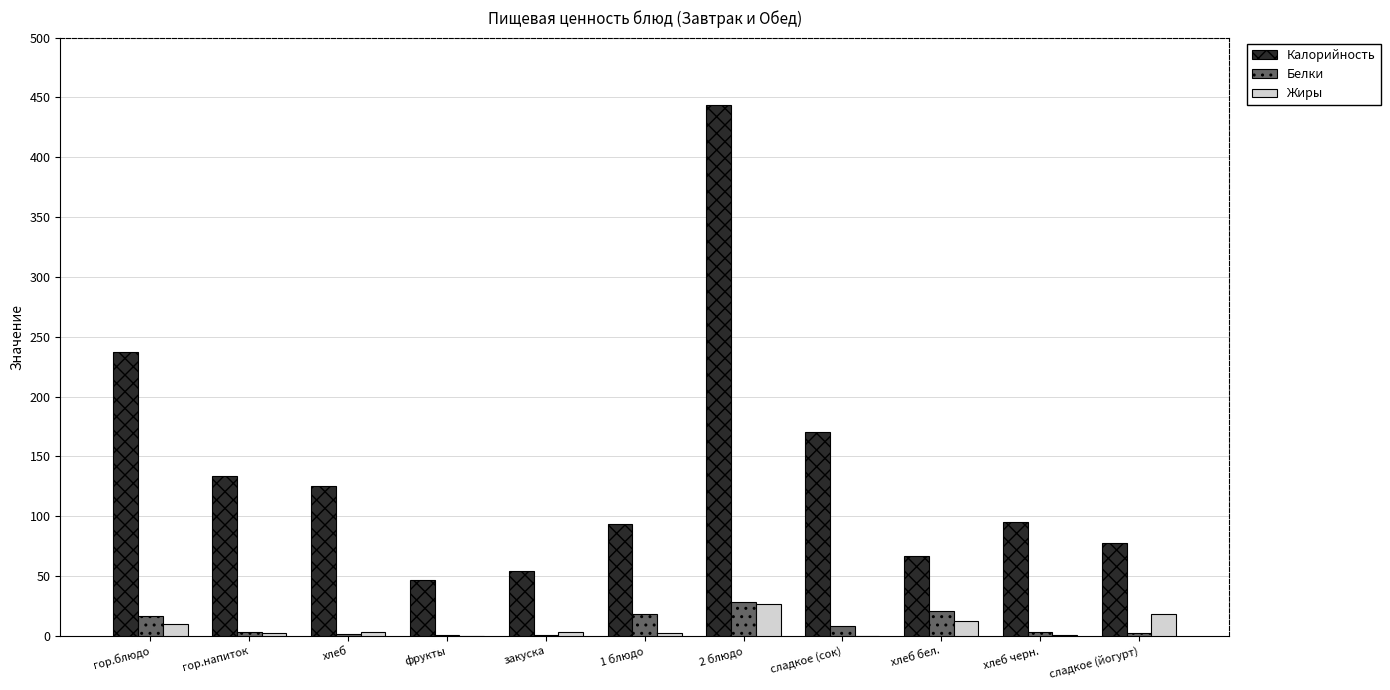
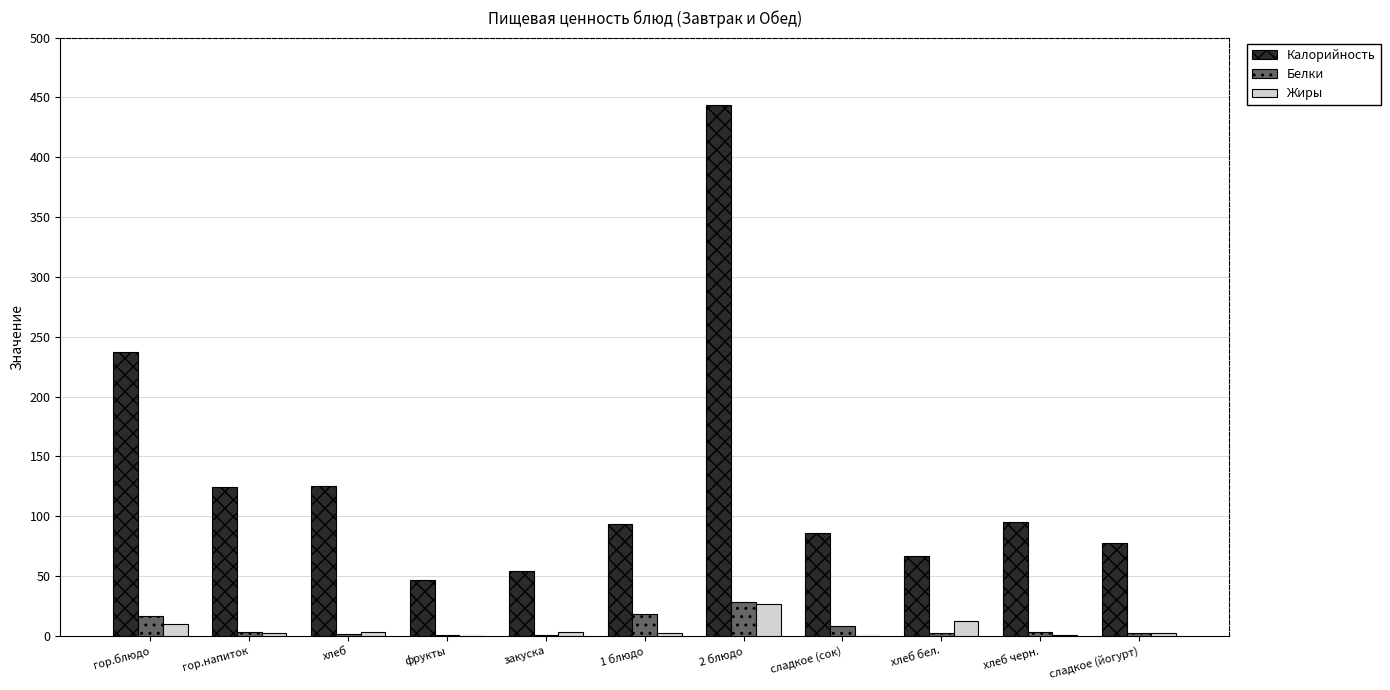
  {
    "Калорийность": {
      "гор.блюдо": 237,
-     "гор.напиток": 134,
+     "гор.напиток": 125,
      "хлеб": 126,
      "фрукты": 47,
      "закуска": 54,
      "1 блюдо": 94,
      "2 блюдо": 443,
-     "сладкое (сок)": 170,
+     "сладкое (сок)": 86,
      "хлеб бел.": 67,
      "хлеб черн.": 95,
      "сладкое (йогурт)": 78
    },
    "Белки": {
      "гор.блюдо": 16,
      "гор.напиток": 3,
      "1 блюдо": 18,
      "2 блюдо": 28,
      "сладкое (сок)": 8,
-     "хлеб бел.": 21,
+     "хлеб бел.": 2,
      "хлеб черн.": 3,
      "сладкое (йогурт)": 3
    },
    "Жиры": {
      "гор.блюдо": 10,
      "гор.напиток": 3,
      "хлеб": 3,
      "закуска": 3,
      "1 блюдо": 2,
      "2 блюдо": 27,
      "хлеб бел.": 12,
-     "сладкое (йогурт)": 18
+     "сладкое (йогурт)": 3
    }
  }
